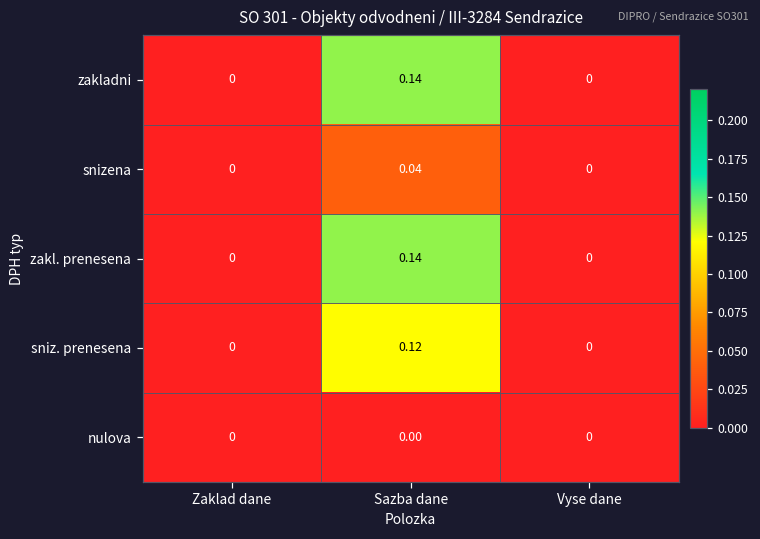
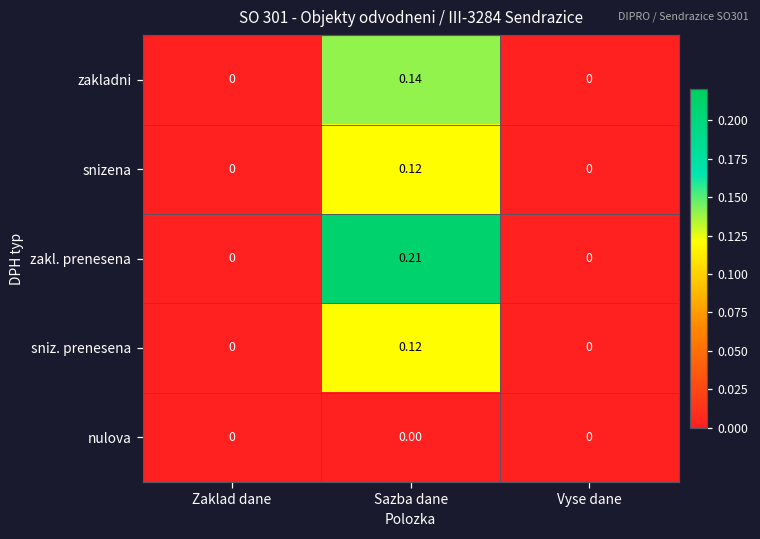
  {
    "zakladni": {
      "Zaklad dane": 0,
      "Sazba dane": 0.14,
      "Vyse dane": 0
    },
    "snizena": {
      "Zaklad dane": 0,
-     "Sazba dane": 0.04,
+     "Sazba dane": 0.12,
      "Vyse dane": 0
    },
    "zakl. prenesena": {
      "Zaklad dane": 0,
-     "Sazba dane": 0.14,
+     "Sazba dane": 0.21,
      "Vyse dane": 0
    },
    "sniz. prenesena": {
      "Zaklad dane": 0,
      "Sazba dane": 0.12,
      "Vyse dane": 0
    },
    "nulova": {
      "Zaklad dane": 0,
      "Sazba dane": 0.00,
      "Vyse dane": 0
    }
  }
